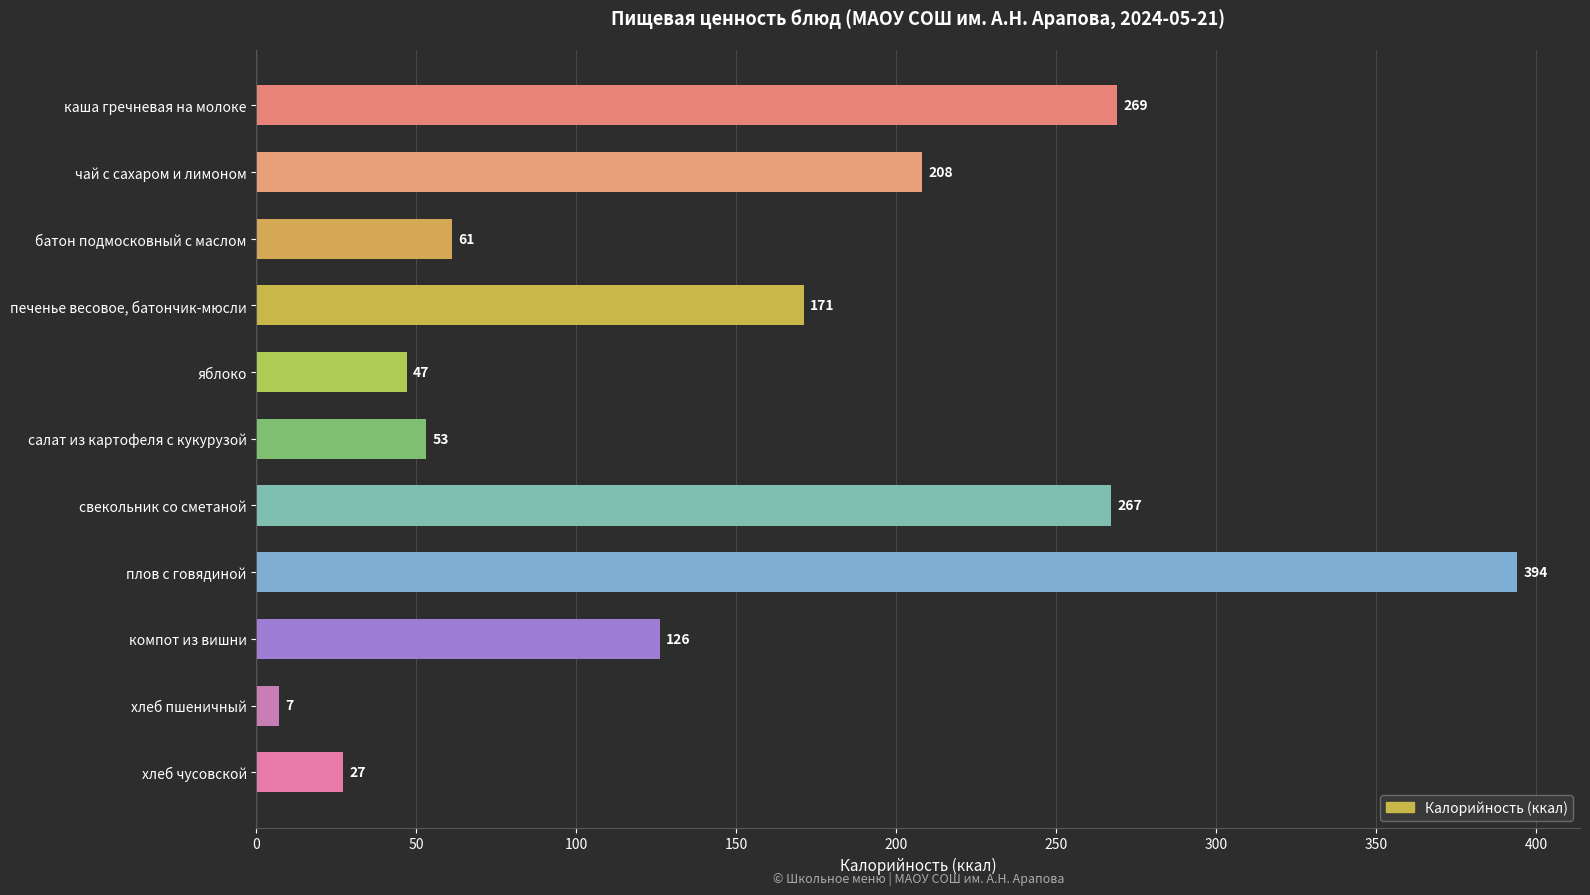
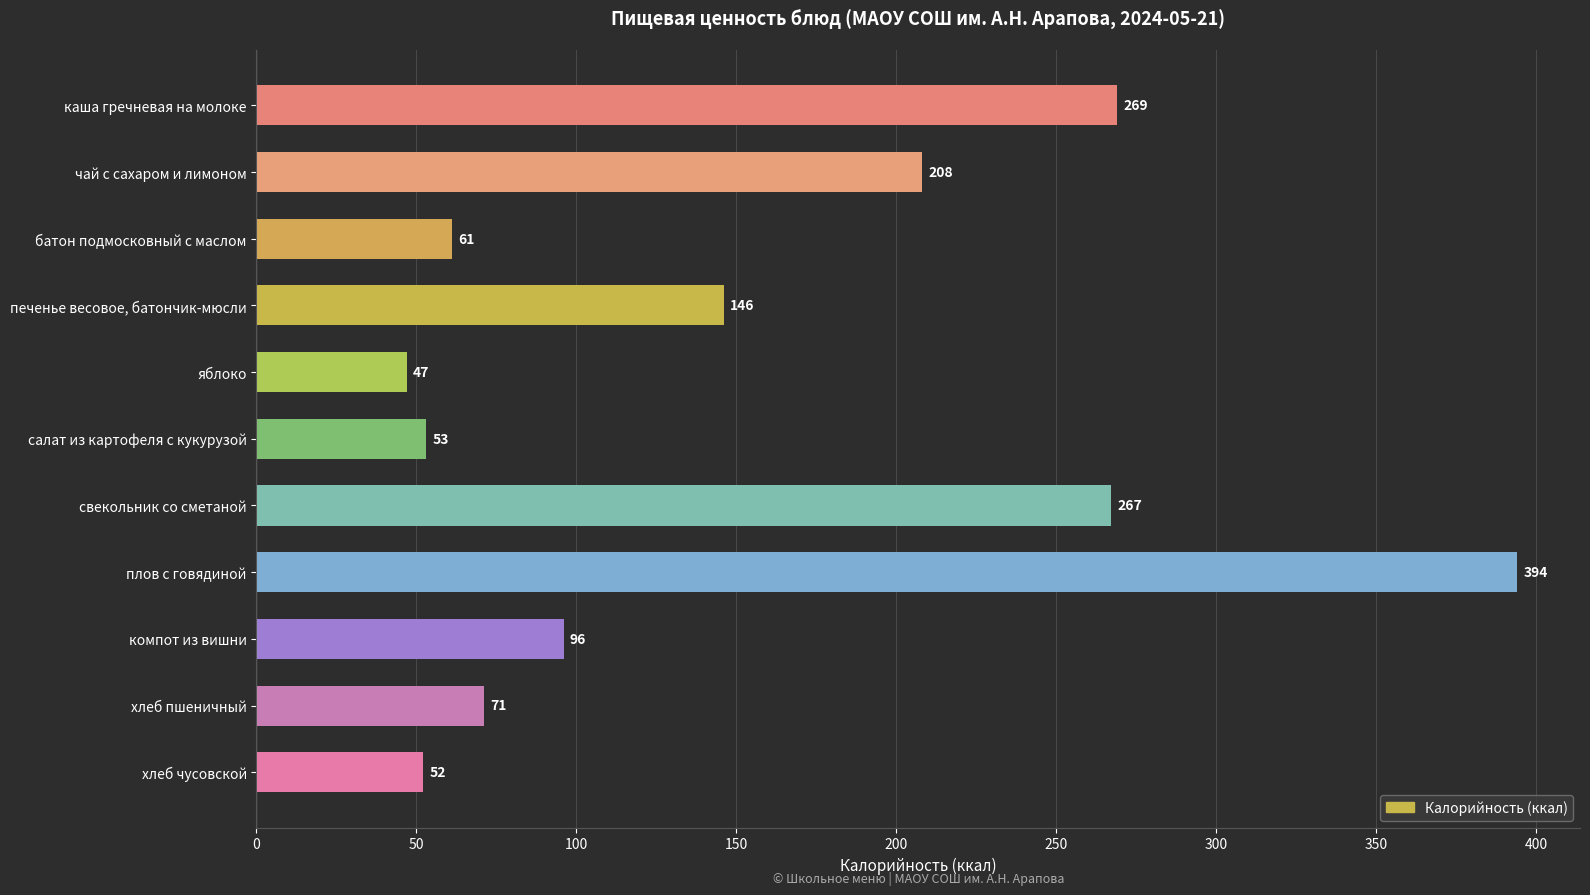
  {
    "каша гречневая на молоке": 269,
    "чай с сахаром и лимоном": 208,
    "батон подмосковный с маслом": 61,
-   "печенье весовое, батончик-мюсли": 171,
+   "печенье весовое, батончик-мюсли": 146,
    "яблоко": 47,
    "салат из картофеля с кукурузой": 53,
    "свекольник со сметаной": 267,
    "плов с говядиной": 394,
-   "компот из вишни": 126,
-   "хлеб пшеничный": 7,
-   "хлеб чусовской": 27
+   "компот из вишни": 96,
+   "хлеб пшеничный": 71,
+   "хлеб чусовской": 52
  }
